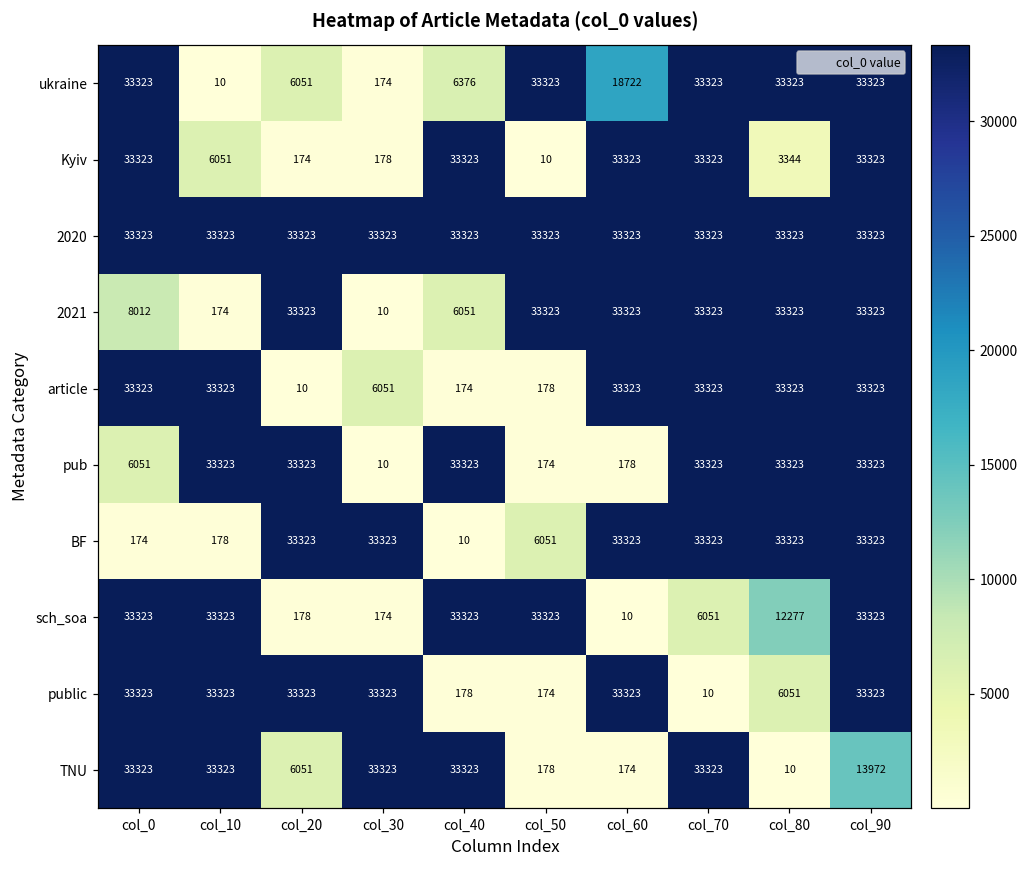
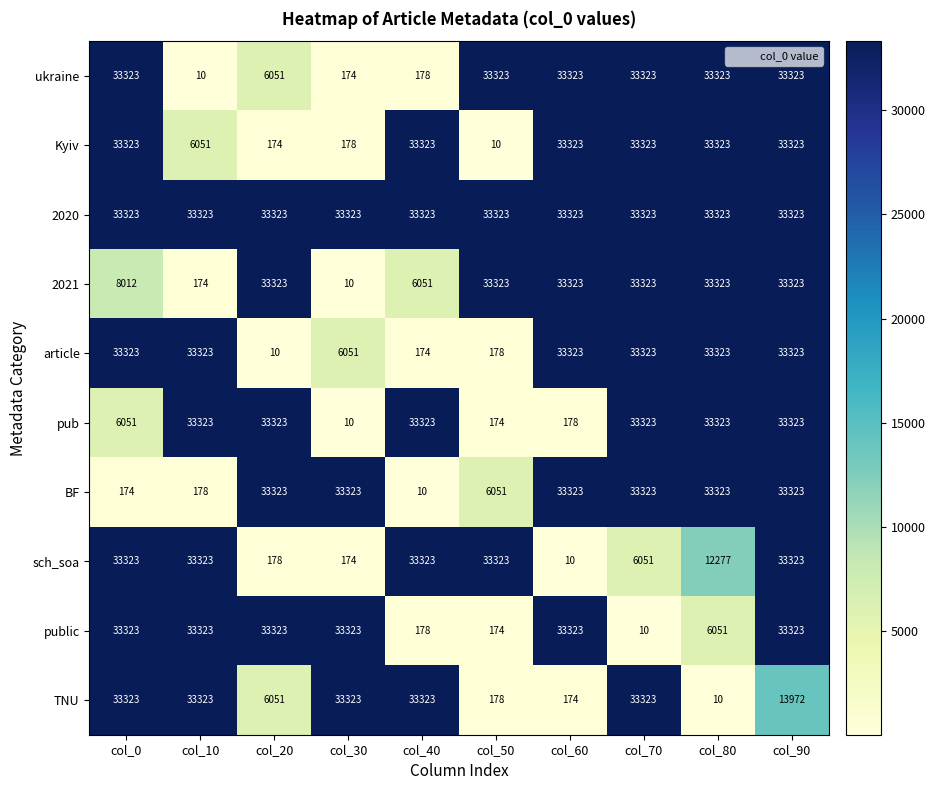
  {
    "ukraine": {
      "col_0": 33323,
      "col_10": 10,
      "col_20": 6051,
      "col_30": 174,
-     "col_40": 6376,
+     "col_40": 178,
      "col_50": 33323,
-     "col_60": 18722,
+     "col_60": 33323,
      "col_70": 33323,
      "col_80": 33323,
      "col_90": 33323
    },
    "Kyiv": {
      "col_0": 33323,
      "col_10": 6051,
      "col_20": 174,
      "col_30": 178,
      "col_40": 33323,
      "col_50": 10,
      "col_60": 33323,
      "col_70": 33323,
-     "col_80": 3344,
+     "col_80": 33323,
      "col_90": 33323
    },
    "2020": {
      "col_0": 33323,
      "col_10": 33323,
      "col_20": 33323,
      "col_30": 33323,
      "col_40": 33323,
      "col_50": 33323,
      "col_60": 33323,
      "col_70": 33323,
      "col_80": 33323,
      "col_90": 33323
    },
    "2021": {
      "col_0": 8012,
      "col_10": 174,
      "col_20": 33323,
      "col_30": 10,
      "col_40": 6051,
      "col_50": 33323,
      "col_60": 33323,
      "col_70": 33323,
      "col_80": 33323,
      "col_90": 33323
    },
    "article": {
      "col_0": 33323,
      "col_10": 33323,
      "col_20": 10,
      "col_30": 6051,
      "col_40": 174,
      "col_50": 178,
      "col_60": 33323,
      "col_70": 33323,
      "col_80": 33323,
      "col_90": 33323
    },
    "pub": {
      "col_0": 6051,
      "col_10": 33323,
      "col_20": 33323,
      "col_30": 10,
      "col_40": 33323,
      "col_50": 174,
      "col_60": 178,
      "col_70": 33323,
      "col_80": 33323,
      "col_90": 33323
    },
    "BF": {
      "col_0": 174,
      "col_10": 178,
      "col_20": 33323,
      "col_30": 33323,
      "col_40": 10,
      "col_50": 6051,
      "col_60": 33323,
      "col_70": 33323,
      "col_80": 33323,
      "col_90": 33323
    },
    "sch_soa": {
      "col_0": 33323,
      "col_10": 33323,
      "col_20": 178,
      "col_30": 174,
      "col_40": 33323,
      "col_50": 33323,
      "col_60": 10,
      "col_70": 6051,
      "col_80": 12277,
      "col_90": 33323
    },
    "public": {
      "col_0": 33323,
      "col_10": 33323,
      "col_20": 33323,
      "col_30": 33323,
      "col_40": 178,
      "col_50": 174,
      "col_60": 33323,
      "col_70": 10,
      "col_80": 6051,
      "col_90": 33323
    },
    "TNU": {
      "col_0": 33323,
      "col_10": 33323,
      "col_20": 6051,
      "col_30": 33323,
      "col_40": 33323,
      "col_50": 178,
      "col_60": 174,
      "col_70": 33323,
      "col_80": 10,
      "col_90": 13972
    }
  }
